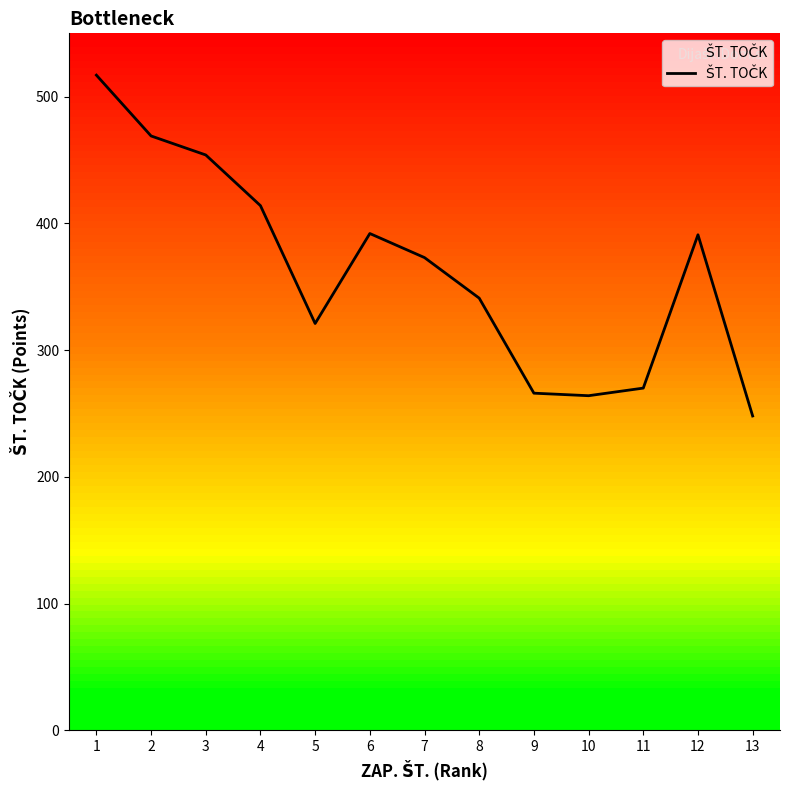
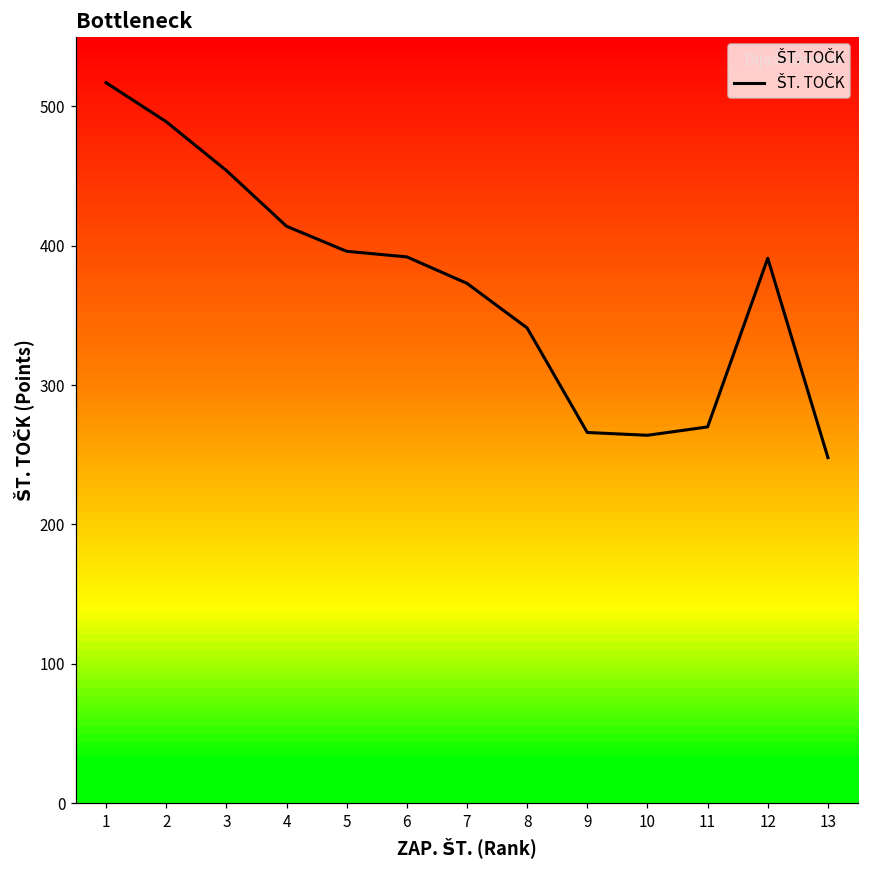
  {
    "1": 517,
-   "2": 469,
+   "2": 489,
    "3": 454,
    "4": 414,
-   "5": 321,
+   "5": 396,
    "6": 392,
    "7": 373,
    "8": 341,
    "9": 266,
    "10": 264,
    "11": 270,
    "12": 391,
    "13": 248
  }
